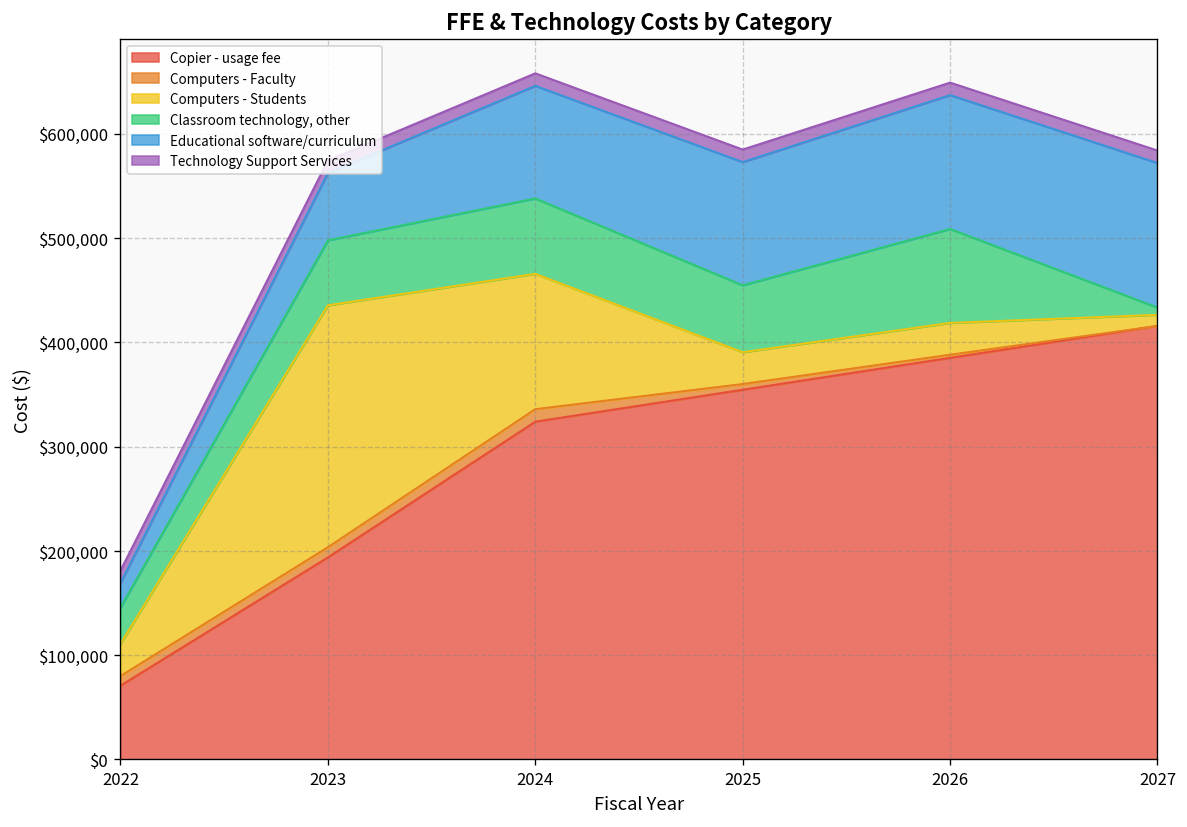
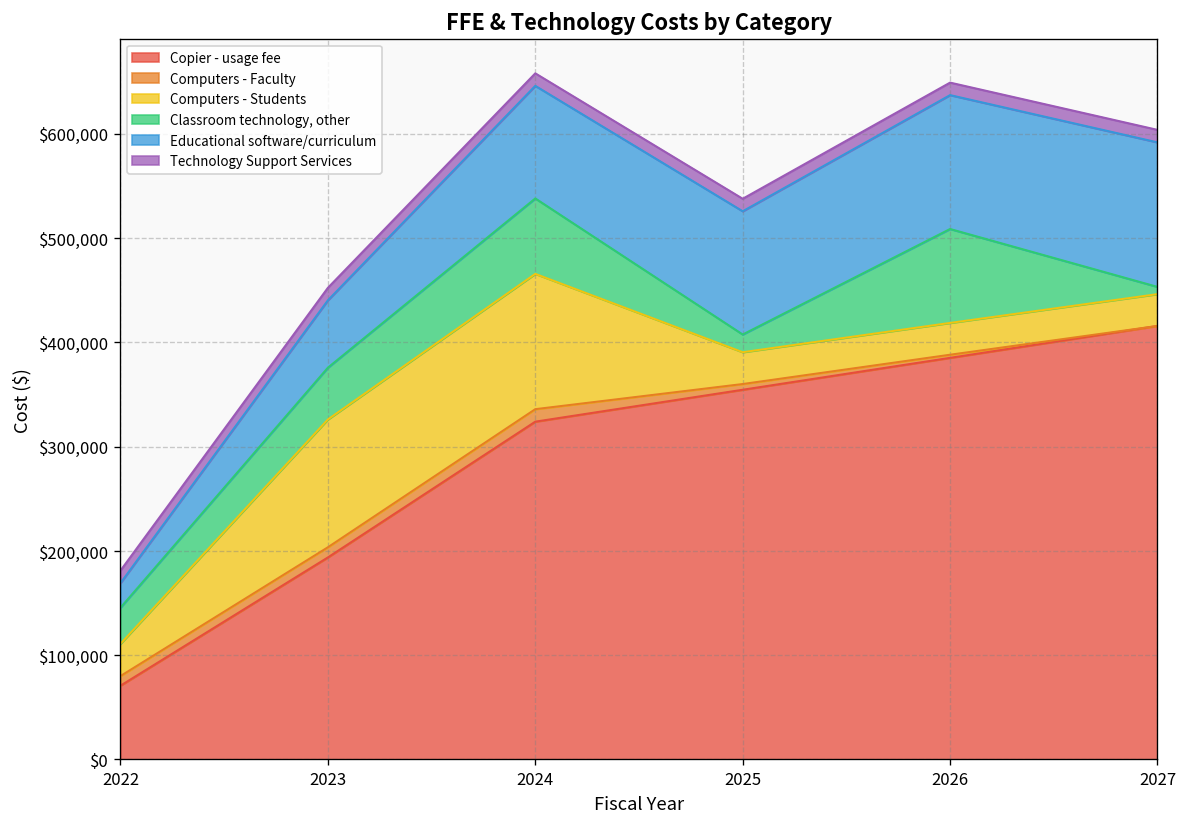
  {
    "Computers - Students": {
      "2022": "$30,000",
-     "2023": "$230,000",
+     "2023": "$120,000",
      "2024": "$130,000",
      "2025": "$30,000",
      "2026": "$30,000",
-     "2027": "$10,000"
+     "2027": "$30,000"
    },
    "Classroom technology, other": {
      "2022": "$30,000",
-     "2023": "$60,000",
+     "2023": "$50,000",
      "2024": "$70,000",
-     "2025": "$60,000",
+     "2025": "$20,000",
      "2026": "$90,000",
      "2027": "$10,000"
    },
    "Educational software/curriculum": {
      "2022": "$20,000",
      "2023": "$60,000",
      "2024": "$110,000",
      "2025": "$120,000",
      "2026": "$130,000",
      "2027": "$140,000"
    },
    "Technology Support Services": {
      "2022": "$10,000",
      "2024": "$10,000",
      "2025": "$10,000",
      "2026": "$10,000",
      "2027": "$10,000"
    }
  }
